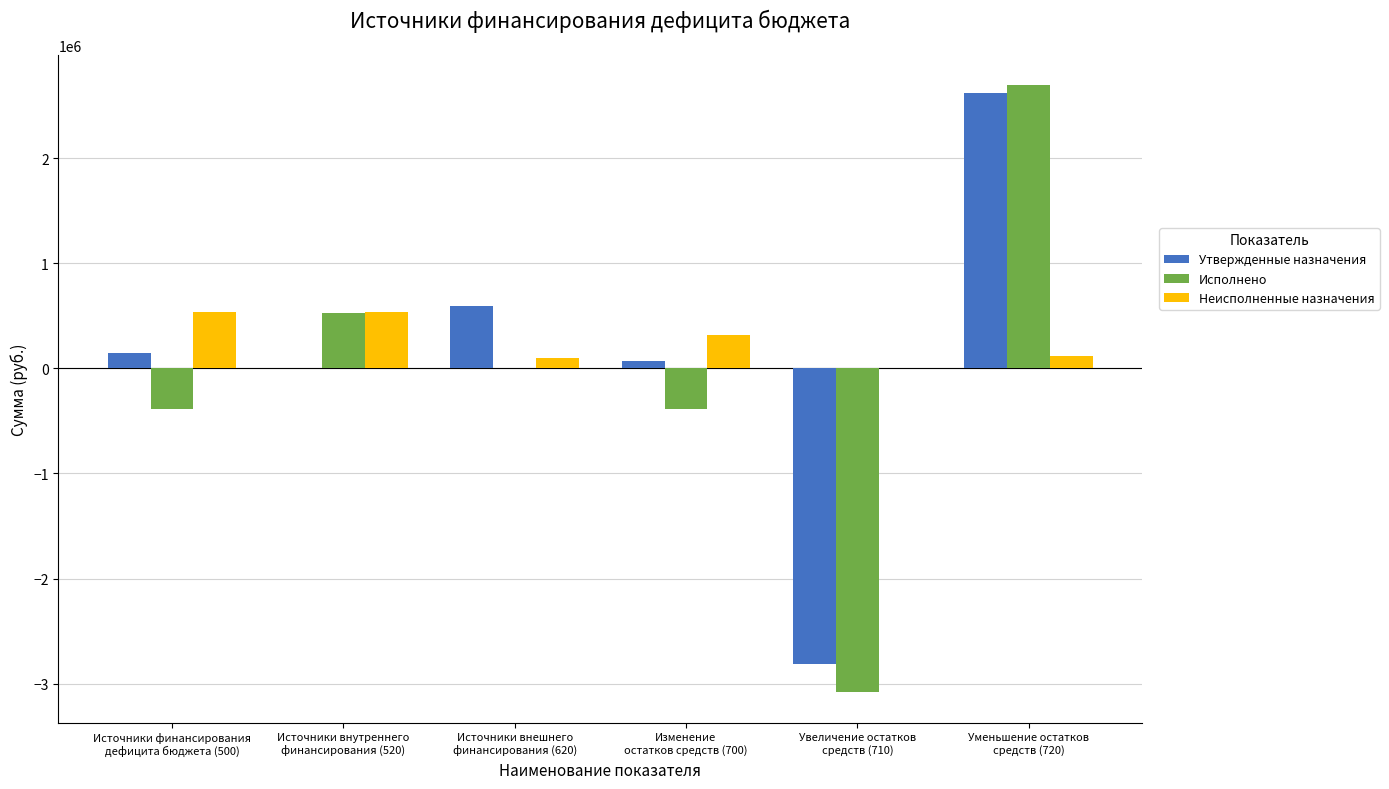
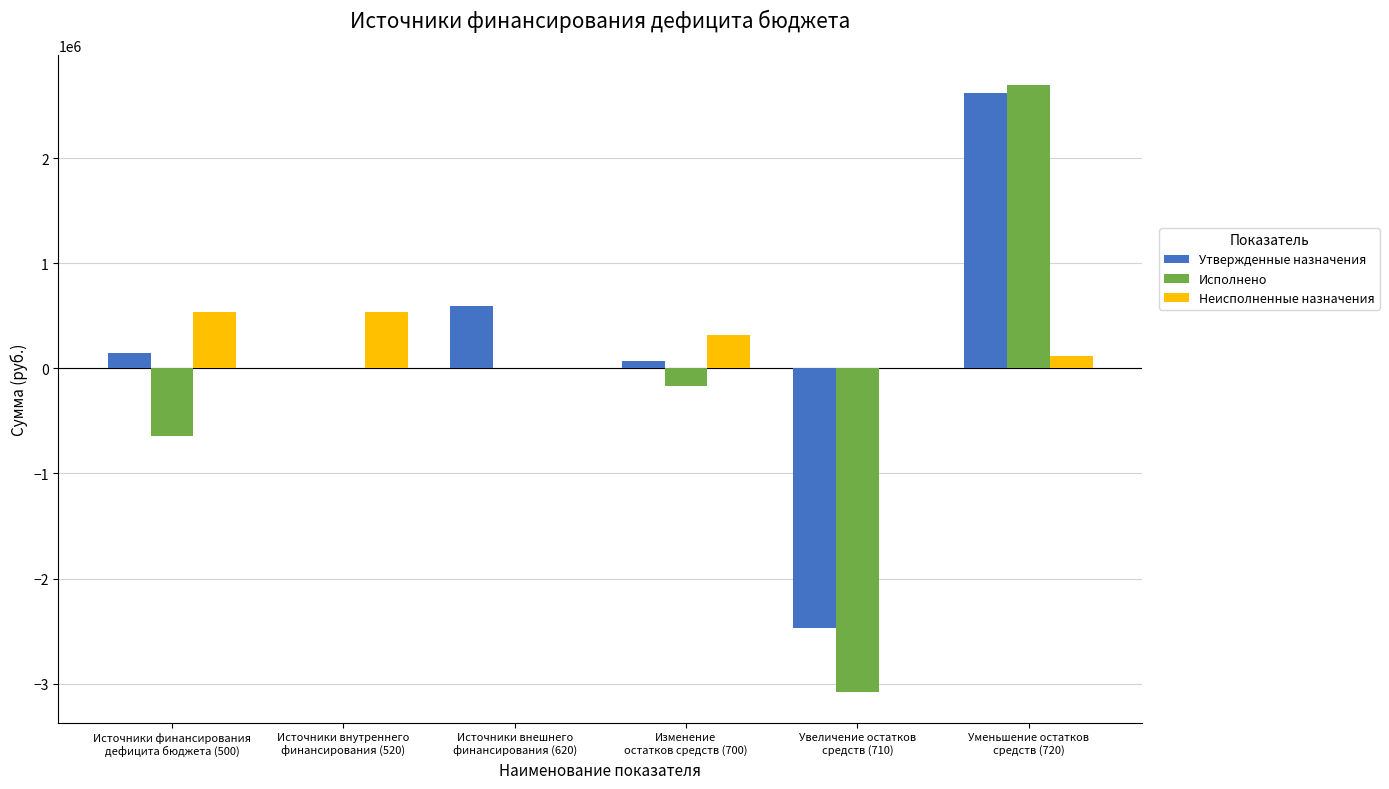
  {
    "Утвержденные назначения": {
      "Источники финансирования дефицита бюджета (500)": 150000,
      "Источники внутреннего финансирования (520)": 0,
      "Источники внешнего финансирования (620)": 590000,
      "Изменение остатков средств (700)": 70000,
-     "Увеличение остатков средств (710)": -2810000,
+     "Увеличение остатков средств (710)": -2470000,
      "Уменьшение остатков средств (720)": 2620000
    },
    "Исполнено": {
-     "Источники финансирования дефицита бюджета (500)": -390000,
-     "Источники внутреннего финансирования (520)": 530000,
+     "Источники финансирования дефицита бюджета (500)": -650000,
+     "Источники внутреннего финансирования (520)": 0,
      "Источники внешнего финансирования (620)": 0,
-     "Изменение остатков средств (700)": -390000,
+     "Изменение остатков средств (700)": -160000,
      "Увеличение остатков средств (710)": -3080000,
      "Уменьшение остатков средств (720)": 2690000
    },
    "Неисполненные назначения": {
      "Источники финансирования дефицита бюджета (500)": 540000,
      "Источники внутреннего финансирования (520)": 540000,
-     "Источники внешнего финансирования (620)": 100000,
+     "Источники внешнего финансирования (620)": 0,
      "Изменение остатков средств (700)": 320000,
      "Увеличение остатков средств (710)": 0,
      "Уменьшение остатков средств (720)": 110000
    }
  }
